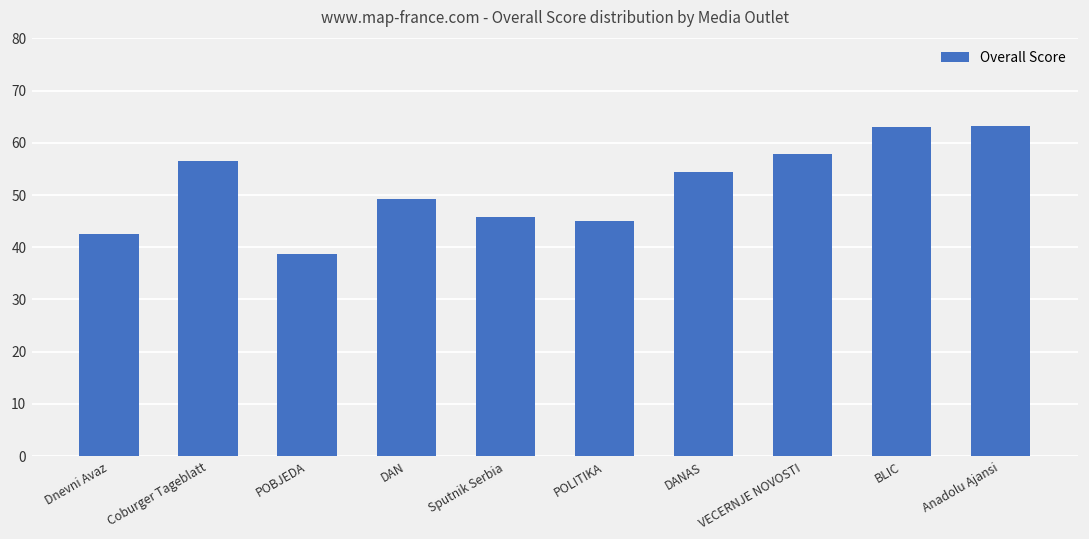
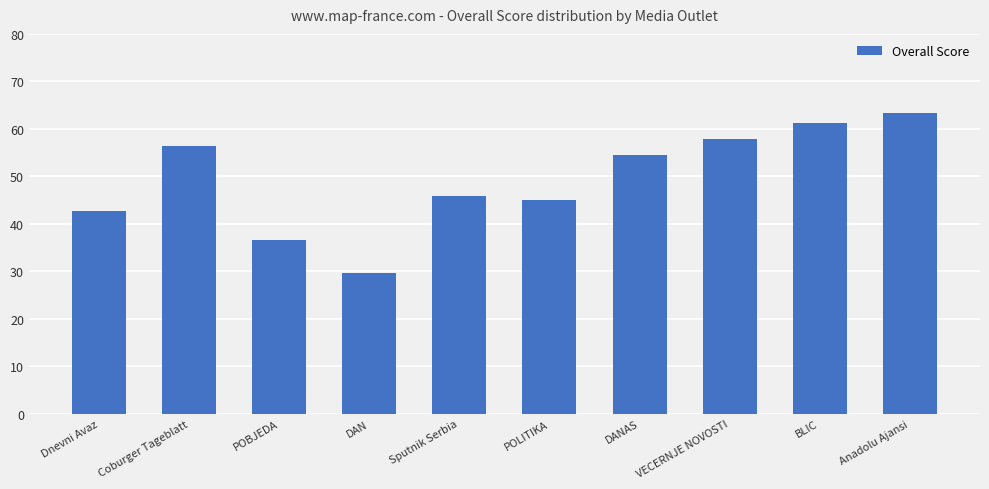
  {
    "Dnevni Avaz": 43,
    "Coburger Tageblatt": 56,
-   "POBJEDA": 39,
-   "DAN": 49,
+   "POBJEDA": 37,
+   "DAN": 30,
    "Sputnik Serbia": 46,
    "POLITIKA": 45,
    "DANAS": 55,
    "VECERNJE NOVOSTI": 58,
-   "BLIC": 63,
+   "BLIC": 61,
    "Anadolu Ajansi": 63
  }
